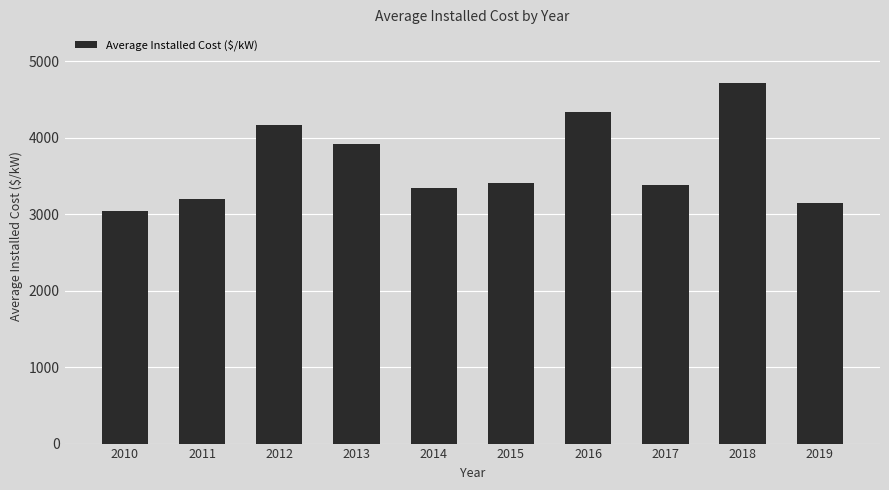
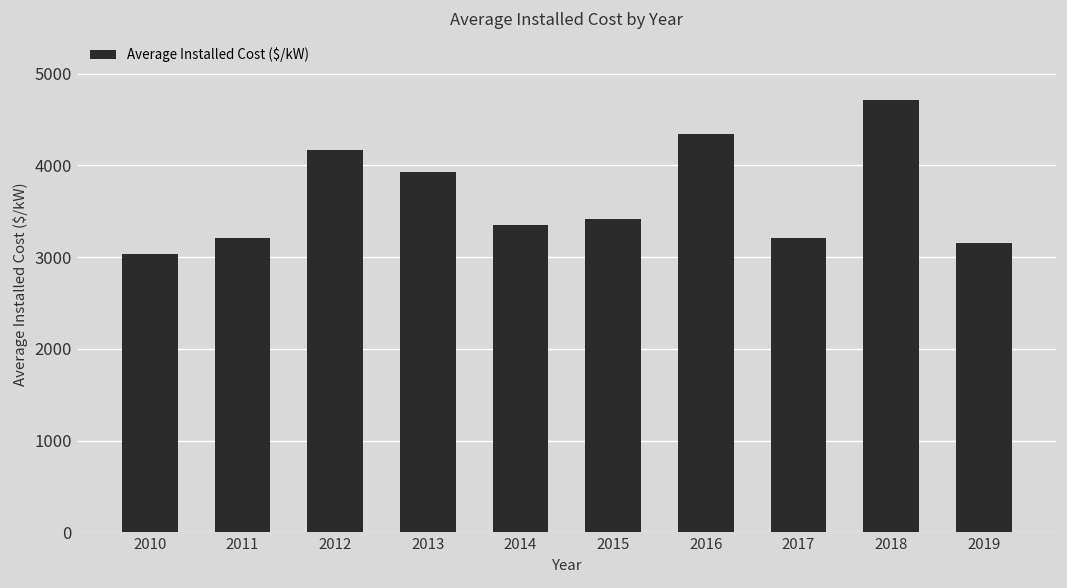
  {
    "2010": 3000,
    "2011": 3200,
    "2012": 4200,
    "2013": 3900,
    "2014": 3300,
    "2015": 3400,
    "2016": 4300,
-   "2017": 3400,
+   "2017": 3200,
    "2018": 4700,
    "2019": 3100
  }
